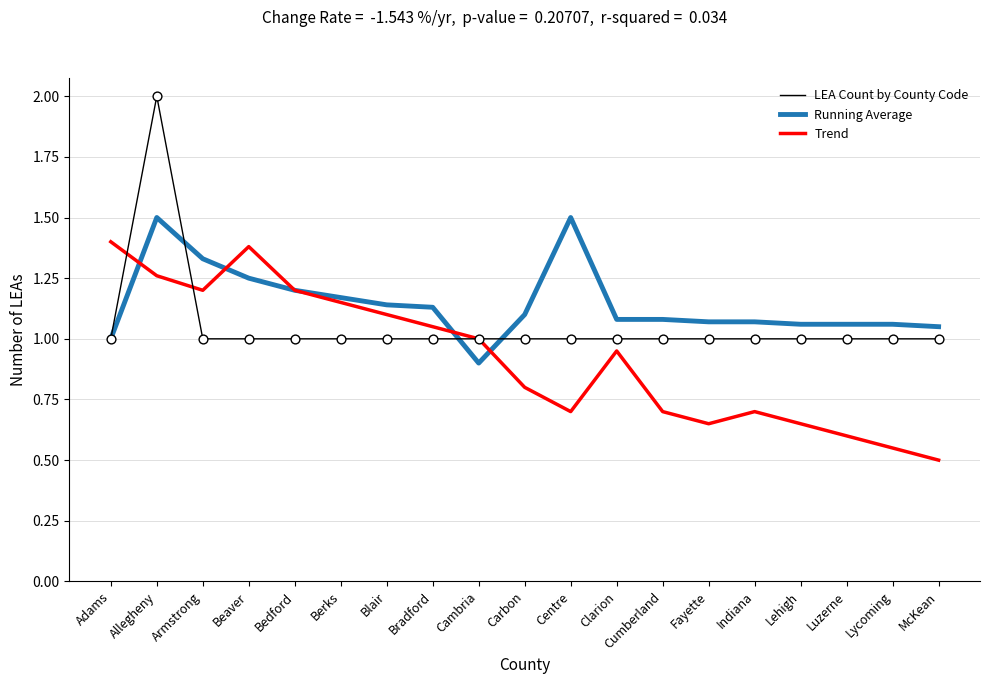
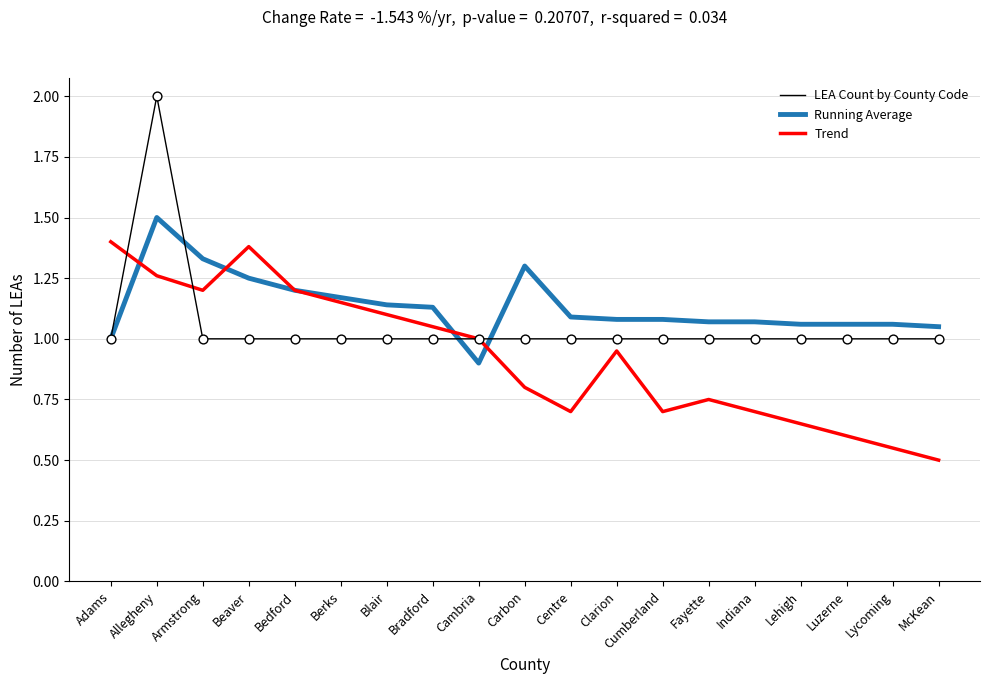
  {
    "LEA Count by County Code": {
      "Allegheny": 2.00,
      "Armstrong": 1.00,
      "Beaver": 1.00,
      "Bedford": 1.00,
      "Berks": 1.00,
      "Blair": 1.00,
      "Bradford": 1.00,
      "Carbon": 1.00,
      "Centre": 1.00,
      "Clarion": 1.00,
      "Cumberland": 1.00,
      "Fayette": 1.00,
      "Indiana": 1.00,
      "Lehigh": 1.00,
      "Luzerne": 1.00,
      "Lycoming": 1.00,
      "McKean": 1.00
    },
    "Running Average": {
      "Allegheny": 1.50,
      "Armstrong": 1.33,
      "Beaver": 1.25,
      "Berks": 1.17,
      "Blair": 1.14,
      "Bradford": 1.13,
      "Cambria": 0.90,
-     "Carbon": 1.1,
-     "Centre": 1.50,
+     "Carbon": 1.3,
+     "Centre": 1.09,
      "Clarion": 1.08,
      "Cumberland": 1.08,
      "Fayette": 1.07,
      "Indiana": 1.07,
      "Lehigh": 1.06,
      "Luzerne": 1.06,
      "Lycoming": 1.06,
      "McKean": 1.05
    },
    "Trend": {
      "Adams": 1.40,
      "Allegheny": 1.26,
      "Armstrong": 1.20,
      "Beaver": 1.38,
      "Berks": 1.15,
      "Blair": 1.10,
      "Bradford": 1.05,
      "Carbon": 0.80,
      "Centre": 0.70,
      "Clarion": 0.95,
      "Cumberland": 0.70,
-     "Fayette": 0.65,
+     "Fayette": 0.75,
      "Indiana": 0.70,
      "Lehigh": 0.65,
      "Luzerne": 0.60,
      "Lycoming": 0.55,
      "McKean": 0.50
    }
  }
